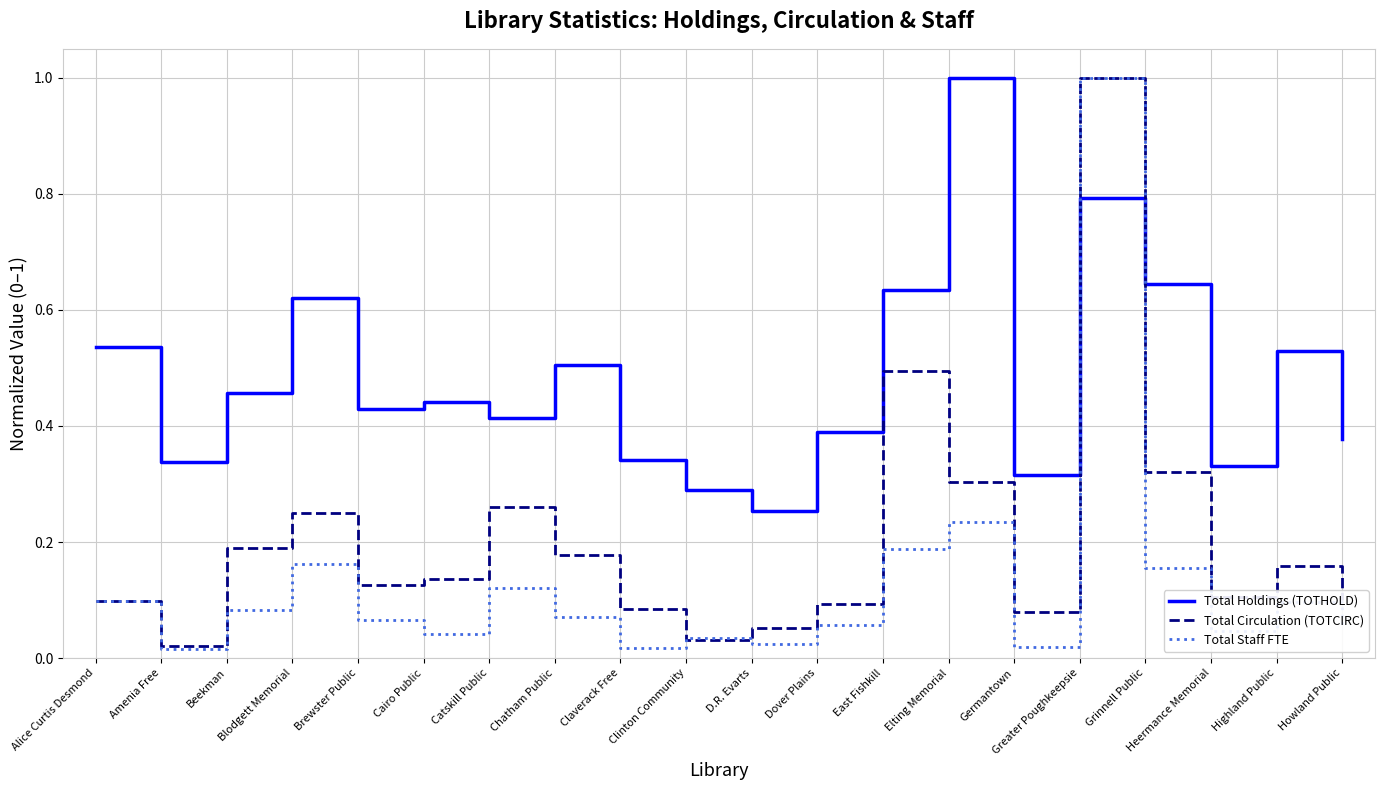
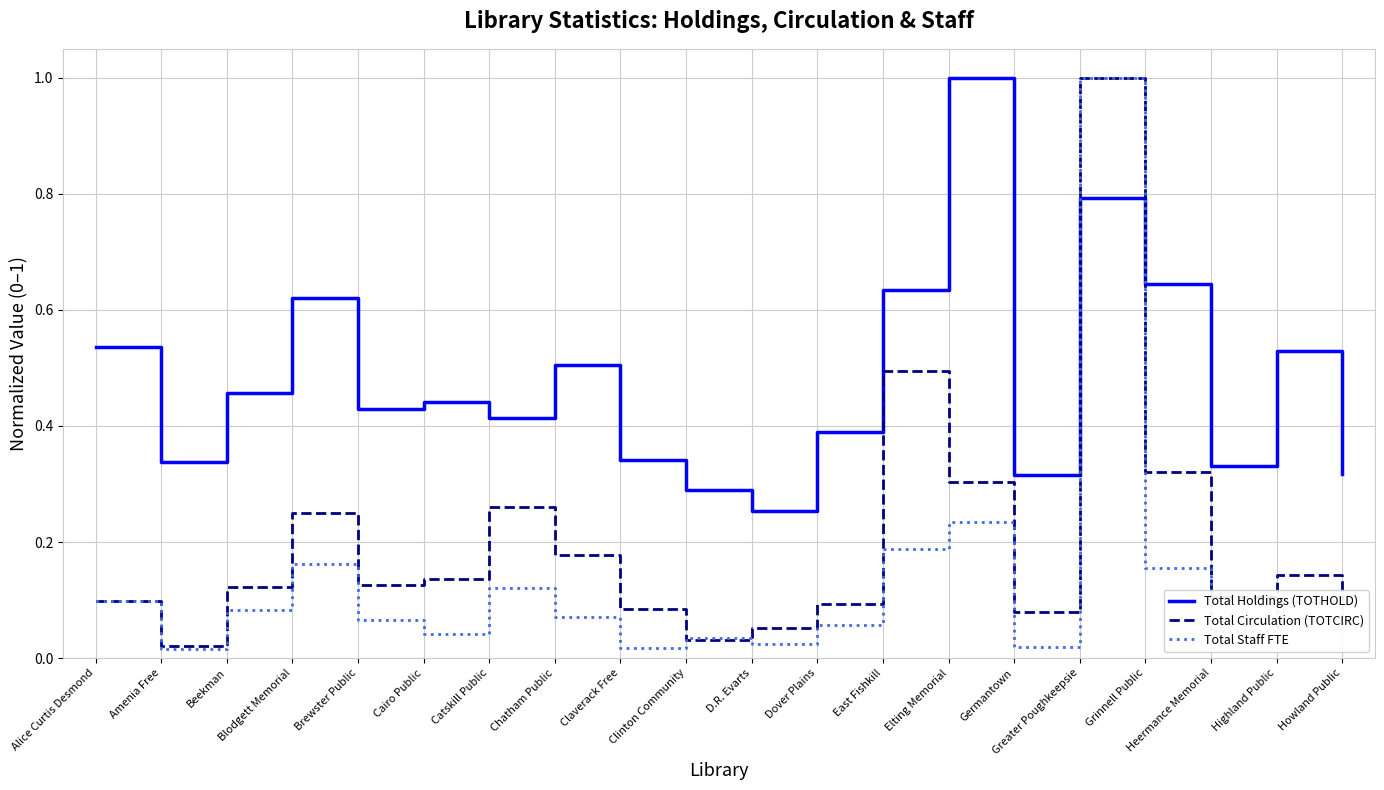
  {
    "Total Holdings (TOTHOLD)": {
      "Alice Curtis Desmond": 0.54,
      "Amenia Free": 0.34,
      "Beekman": 0.46,
      "Blodgett Memorial": 0.62,
      "Brewster Public": 0.43,
      "Cairo Public": 0.44,
      "Catskill Public": 0.41,
      "Chatham Public": 0.50,
      "Claverack Free": 0.34,
      "Clinton Community": 0.29,
      "D.R. Evarts": 0.25,
      "Dover Plains": 0.39,
      "East Fishkill": 0.63,
      "Elting Memorial": 1.00,
      "Germantown": 0.32,
      "Greater Poughkeepsie": 0.79,
      "Grinnell Public": 0.65,
      "Heermance Memorial": 0.33,
      "Highland Public": 0.53,
-     "Howland Public": 0.38
+     "Howland Public": 0.32
    },
    "Total Circulation (TOTCIRC)": {
      "Amenia Free": 0.02,
-     "Beekman": 0.19,
+     "Beekman": 0.12,
      "Blodgett Memorial": 0.25,
      "Brewster Public": 0.13,
      "Cairo Public": 0.14,
      "Catskill Public": 0.26,
      "Chatham Public": 0.18,
      "Claverack Free": 0.08,
      "D.R. Evarts": 0.05,
      "Dover Plains": 0.09,
      "East Fishkill": 0.50,
      "Elting Memorial": 0.30,
      "Germantown": 0.08,
      "Grinnell Public": 0.32,
-     "Highland Public": 0.16
+     "Highland Public": 0.14
    },
    "Total Staff FTE": {
      "Amenia Free": 0.02,
      "Beekman": 0.08,
      "Blodgett Memorial": 0.16,
      "Brewster Public": 0.06,
      "Cairo Public": 0.04,
      "Catskill Public": 0.12,
      "Chatham Public": 0.07,
      "Claverack Free": 0.02,
      "D.R. Evarts": 0.02,
      "Dover Plains": 0.06,
      "East Fishkill": 0.19,
      "Elting Memorial": 0.23,
      "Germantown": 0.02,
      "Grinnell Public": 0.16
    }
  }
